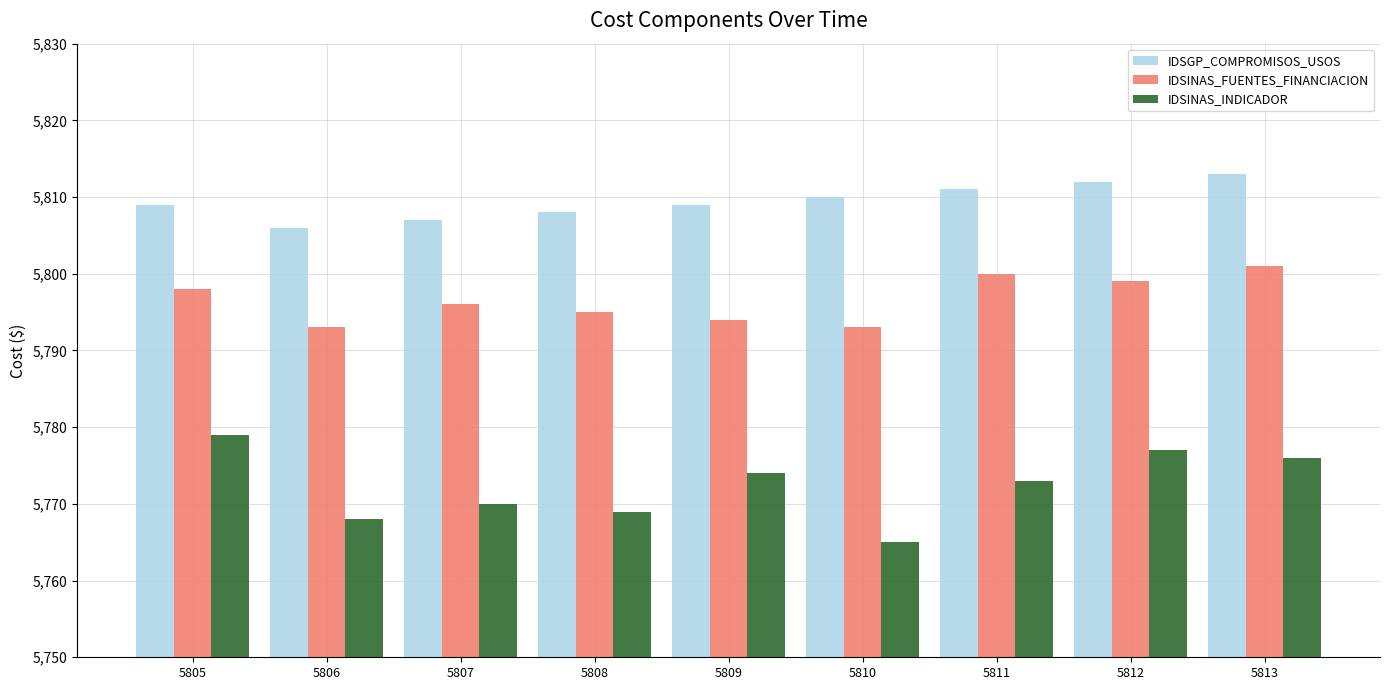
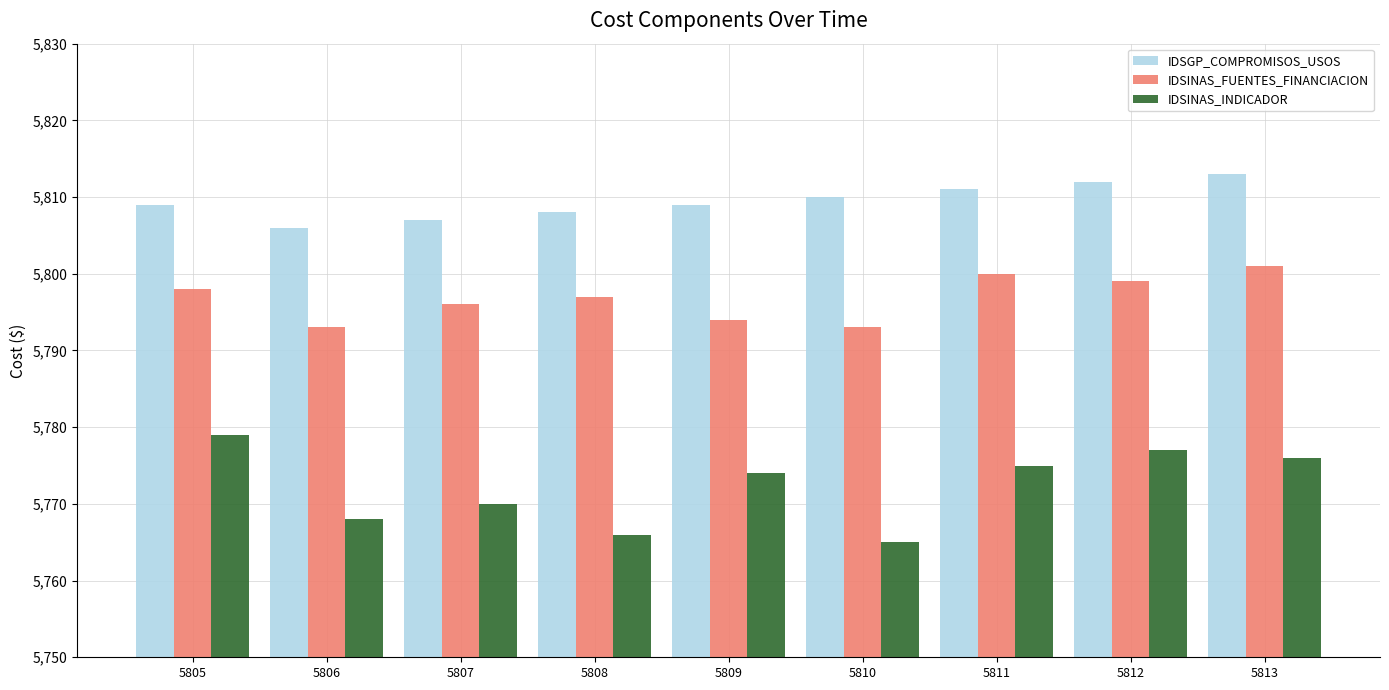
  {
    "IDSGP_COMPROMISOS_USOS": {
      "5805": "5,809",
      "5806": "5,806",
      "5807": "5,807",
      "5808": "5,808",
      "5809": "5,809",
      "5810": "5,810",
      "5811": "5,811",
      "5812": "5,812",
      "5813": "5,813"
    },
    "IDSINAS_FUENTES_FINANCIACION": {
      "5805": "5,798",
      "5806": "5,793",
      "5807": "5,796",
-     "5808": "5,795",
+     "5808": "5,797",
      "5809": "5,794",
      "5810": "5,793",
      "5811": "5,800",
      "5812": "5,799",
      "5813": "5,801"
    },
    "IDSINAS_INDICADOR": {
      "5805": "5,779",
      "5806": "5,768",
      "5807": "5,770",
-     "5808": "5,769",
+     "5808": "5,766",
      "5809": "5,774",
      "5810": "5,765",
-     "5811": "5,773",
+     "5811": "5,775",
      "5812": "5,777",
      "5813": "5,776"
    }
  }
